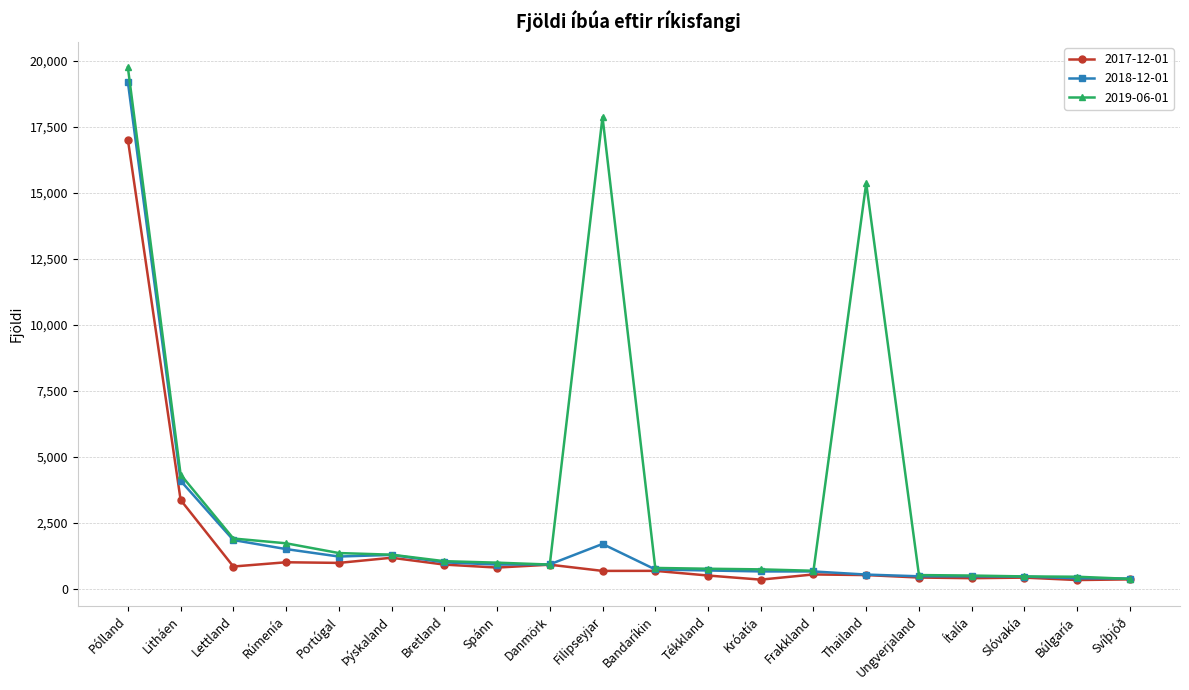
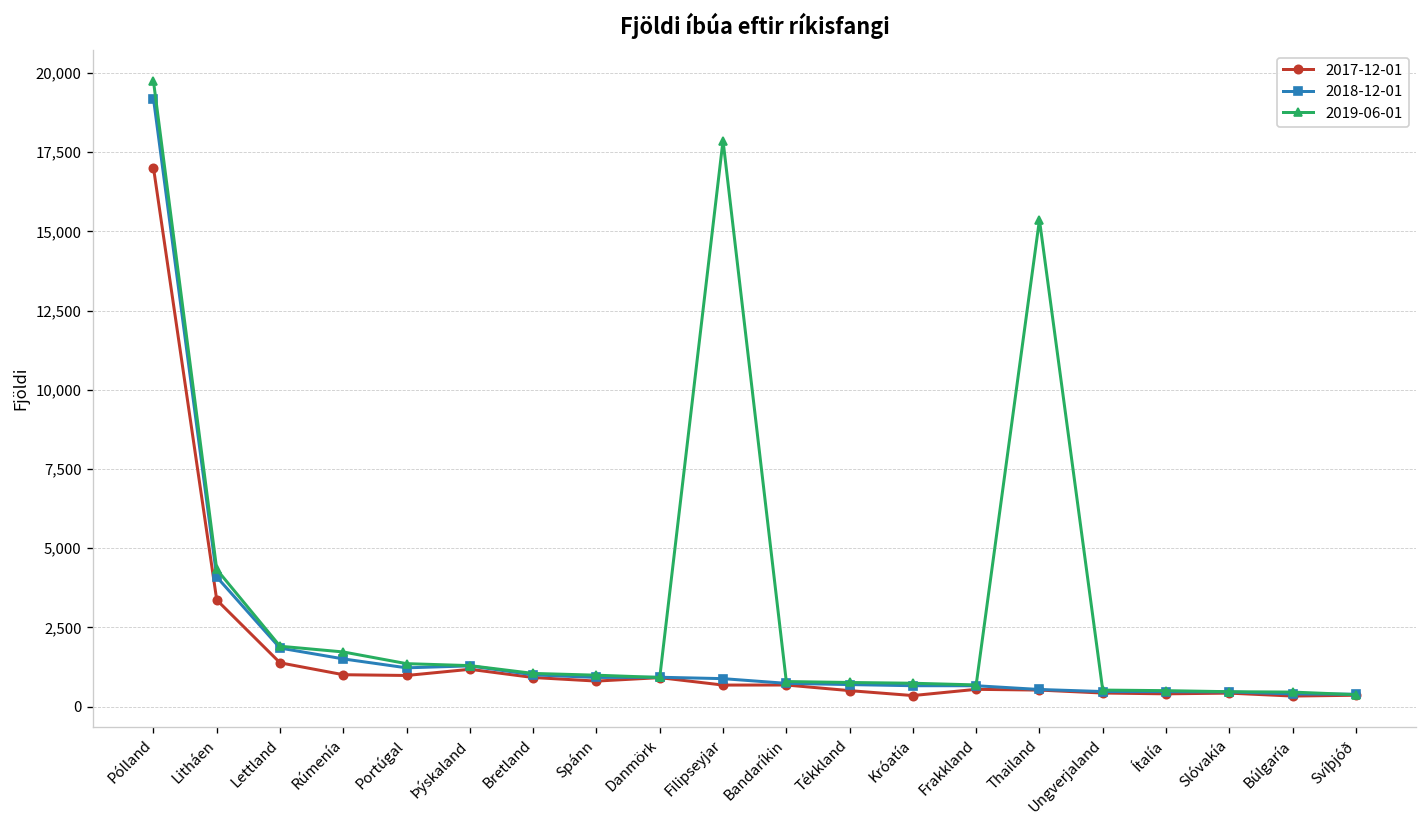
  {
    "2017-12-01": {
      "Pólland": "17,000",
      "Litháen": "3,400",
-     "Lettland": "800",
+     "Lettland": "1,400",
      "Rúmenía": "1,000",
      "Portúgal": "1,000",
      "Þýskaland": "1,200",
      "Spánn": "800",
      "Filipseyjar": "700",
      "Tékkland": "500",
      "Króatía": "400",
      "Frakkland": "500"
    },
    "2018-12-01": {
      "Pólland": "19,200",
      "Litháen": "4,100",
      "Rúmenía": "1,500",
      "Portúgal": "1,200",
-     "Filipseyjar": "1,700"
+     "Filipseyjar": "900"
    },
    "2019-06-01": {
      "Pólland": "19,700",
      "Litháen": "4,300",
      "Rúmenía": "1,700",
      "Portúgal": "1,400",
      "Filipseyjar": "17,900",
      "Thailand": "15,400"
    }
  }
